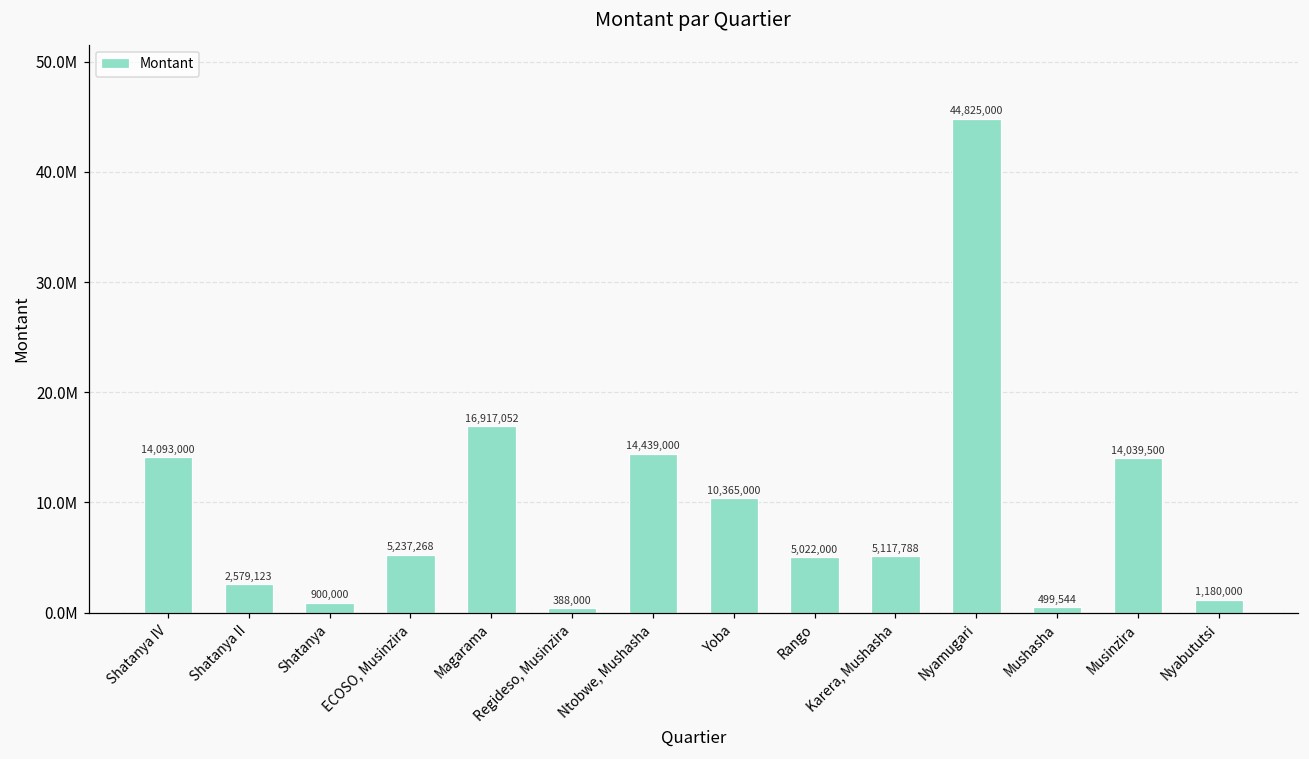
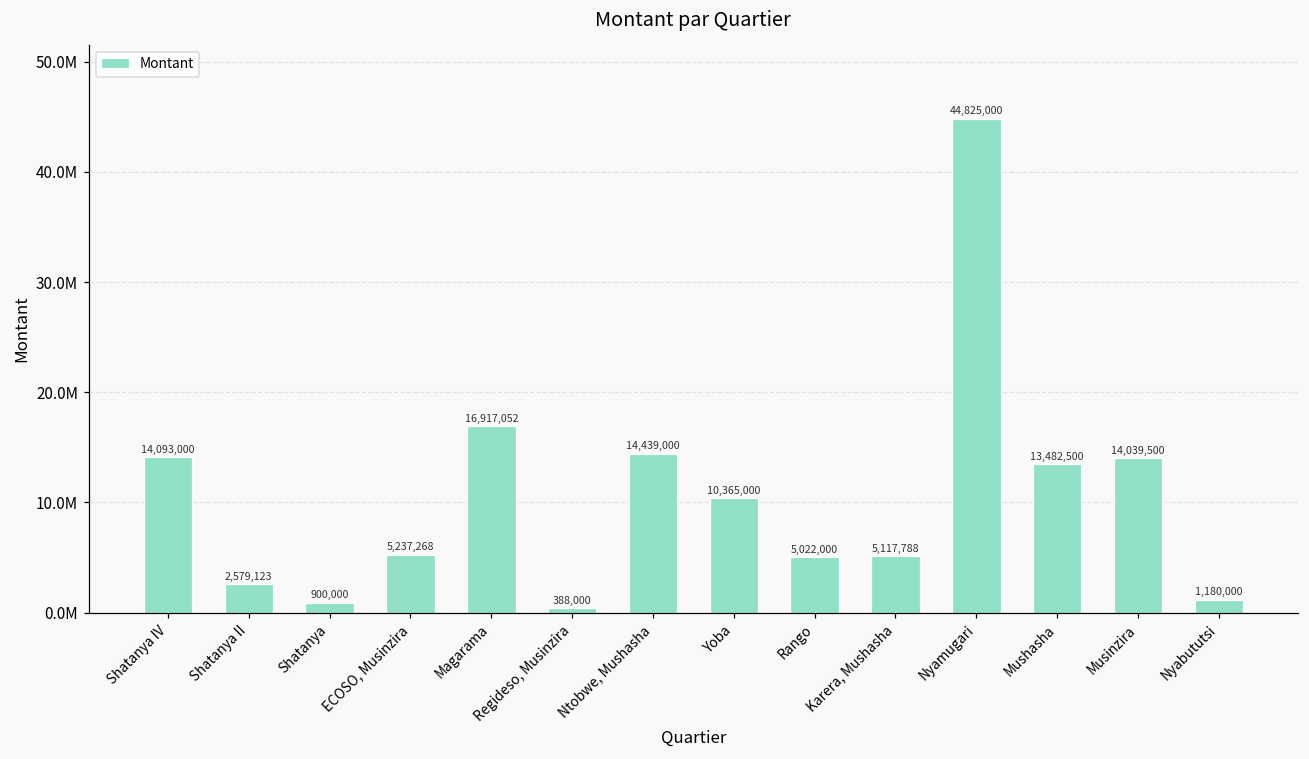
  {
    "Shatanya IV": "14,093,000",
    "Shatanya II": "2,579,123",
    "Shatanya": "900,000",
    "ECOSO, Musinzira": "5,237,268",
    "Magarama": "16,917,052",
    "Regideso, Musinzira": "388,000",
    "Ntobwe, Mushasha": "14,439,000",
    "Yoba": "10,365,000",
    "Rango": "5,022,000",
    "Karera, Mushasha": "5,117,788",
    "Nyamugari": "44,825,000",
-   "Mushasha": "499,544",
+   "Mushasha": "13,482,500",
    "Musinzira": "14,039,500",
    "Nyabututsi": "1,180,000"
  }
